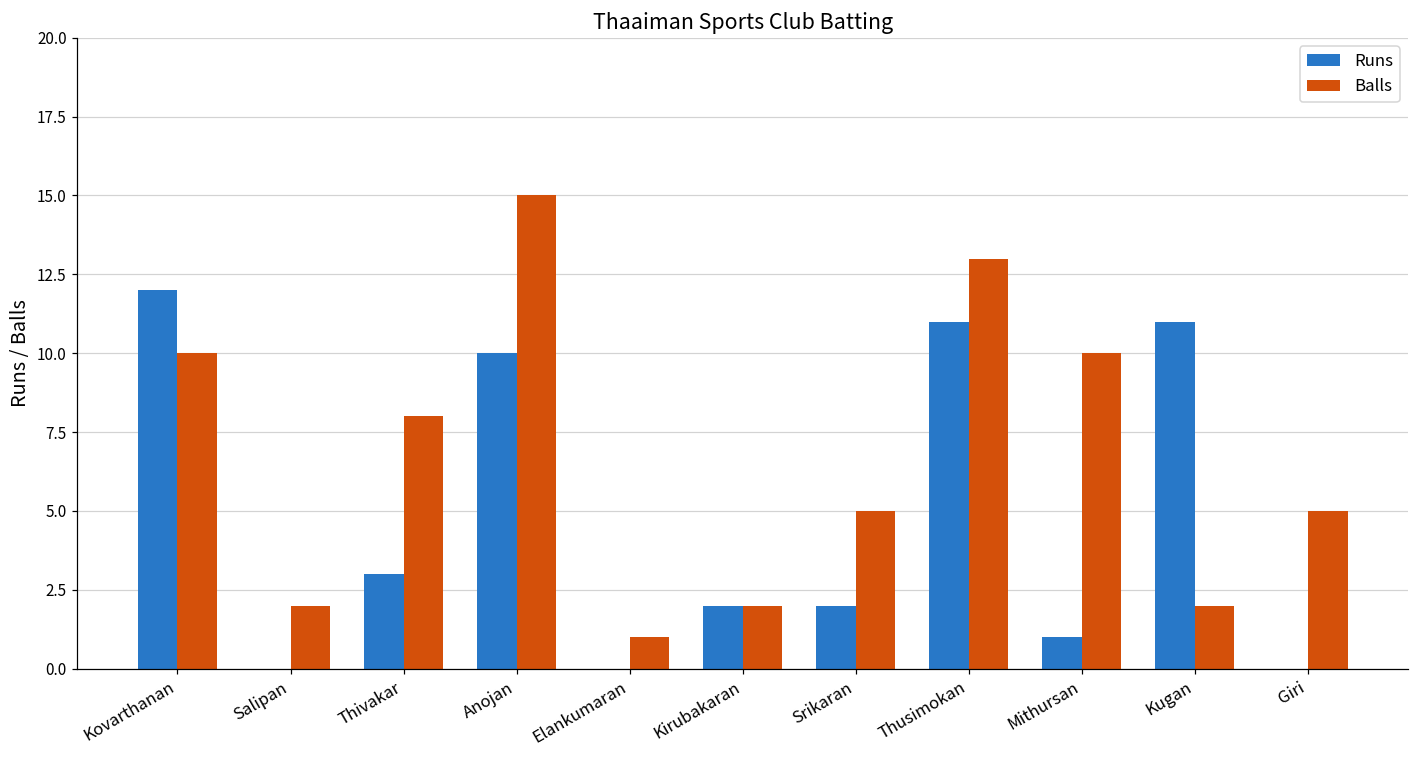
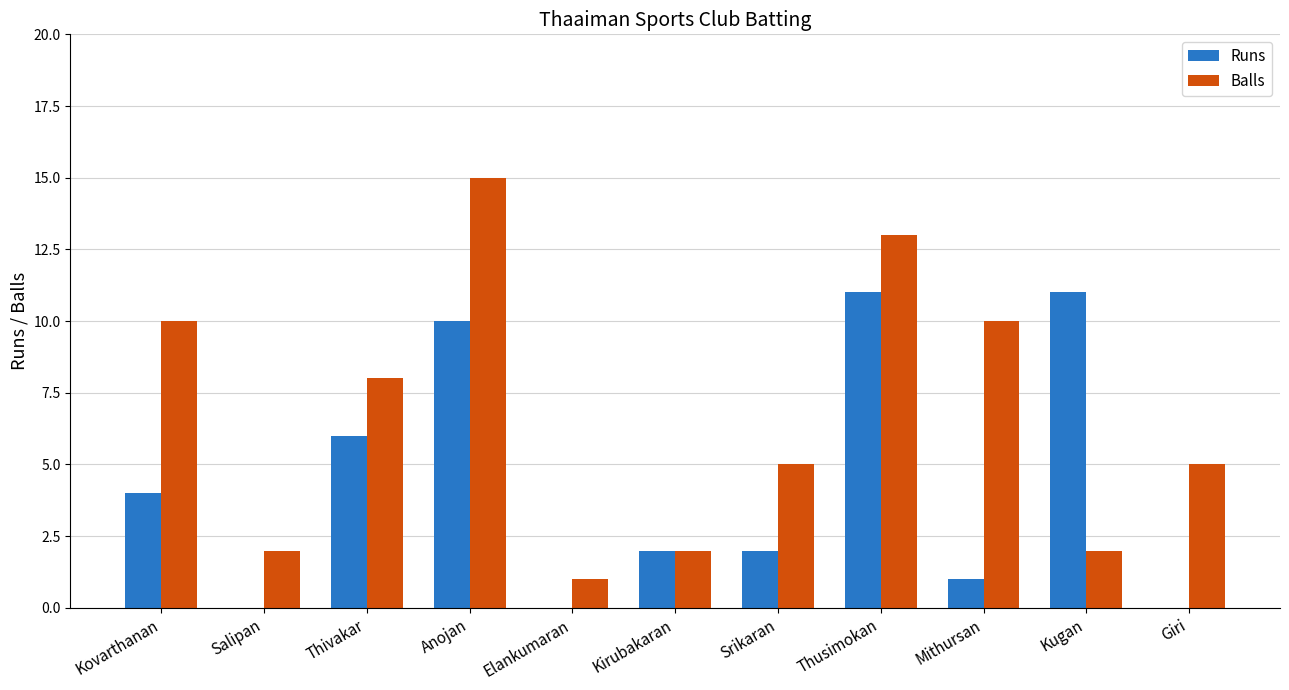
  {
    "Runs": {
-     "Kovarthanan": 12,
+     "Kovarthanan": 4,
      "Salipan": 0,
-     "Thivakar": 3,
+     "Thivakar": 6,
      "Anojan": 10,
      "Elankumaran": 0,
      "Kirubakaran": 2,
      "Srikaran": 2,
      "Thusimokan": 11,
      "Mithursan": 1,
      "Kugan": 11,
      "Giri": 0
    },
    "Balls": {
      "Kovarthanan": 10,
      "Salipan": 2,
      "Thivakar": 8,
      "Anojan": 15,
      "Elankumaran": 1,
      "Kirubakaran": 2,
      "Srikaran": 5,
      "Thusimokan": 13,
      "Mithursan": 10,
      "Kugan": 2,
      "Giri": 5
    }
  }
